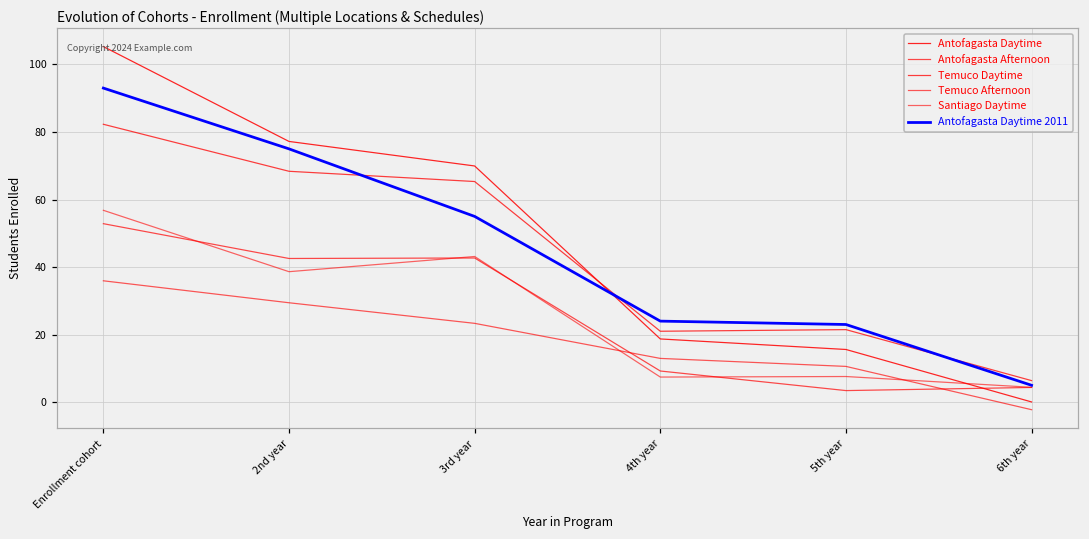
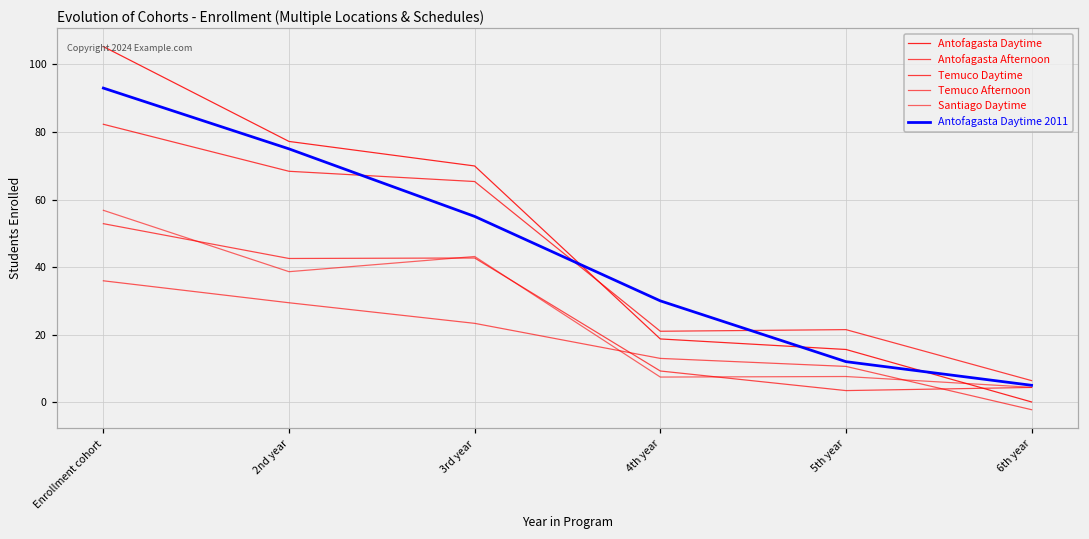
  {
    "Antofagasta Daytime 2011": {
      "Enrollment cohort": 93,
      "2nd year": 75,
      "3rd year": 55,
-     "4th year": 24,
-     "5th year": 23
+     "4th year": 30,
+     "5th year": 12
    }
  }
